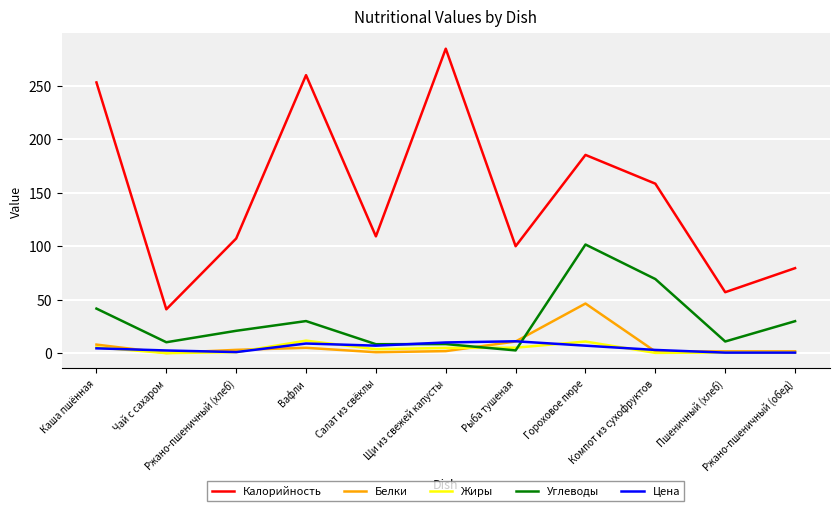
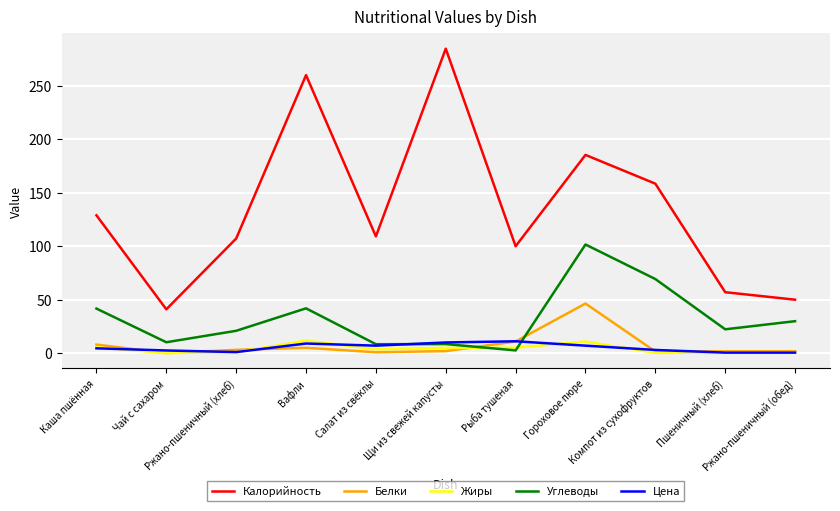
  {
    "Калорийность": {
-     "Каша пшённая": 253,
+     "Каша пшённая": 129,
      "Чай с сахаром": 41,
      "Ржано-пшеничный (хлеб)": 107,
      "Вафли": 260,
      "Салат из свёклы": 109,
      "Щи из свежей капусты": 285,
      "Рыба тушеная": 100,
      "Гороховое пюре": 185,
      "Компот из сухофруктов": 159,
      "Пшеничный (хлеб)": 57,
-     "Ржано-пшеничный (обед)": 80
+     "Ржано-пшеничный (обед)": 50
    },
    "Белки": {
      "Каша пшённая": 8,
      "Вафли": 5,
      "Салат из свёклы": 1,
      "Щи из свежей капусты": 2,
      "Гороховое пюре": 46
    },
    "Жиры": {
      "Вафли": 12,
      "Салат из свёклы": 4,
      "Щи из свежей капусты": 5,
      "Рыба тушеная": 5,
      "Гороховое пюре": 11
    },
    "Углеводы": {
      "Каша пшённая": 42,
      "Чай с сахаром": 10,
      "Ржано-пшеничный (хлеб)": 21,
-     "Вафли": 30,
+     "Вафли": 42,
      "Рыба тушеная": 3,
      "Гороховое пюре": 102,
      "Компот из сухофруктов": 69,
-     "Пшеничный (хлеб)": 11,
+     "Пшеничный (хлеб)": 22,
      "Ржано-пшеничный (обед)": 30
    },
    "Цена": {
      "Чай с сахаром": 3,
      "Вафли": 9,
      "Гороховое пюре": 7
    }
  }
